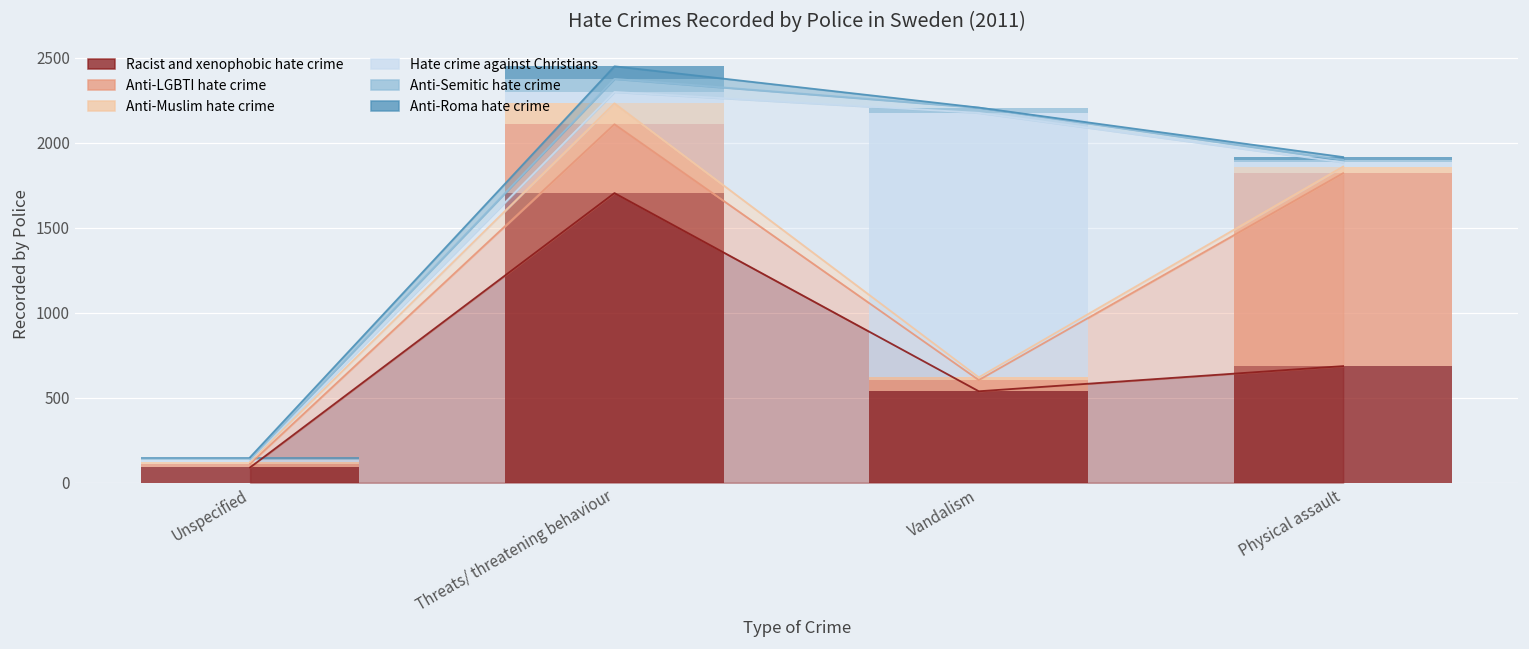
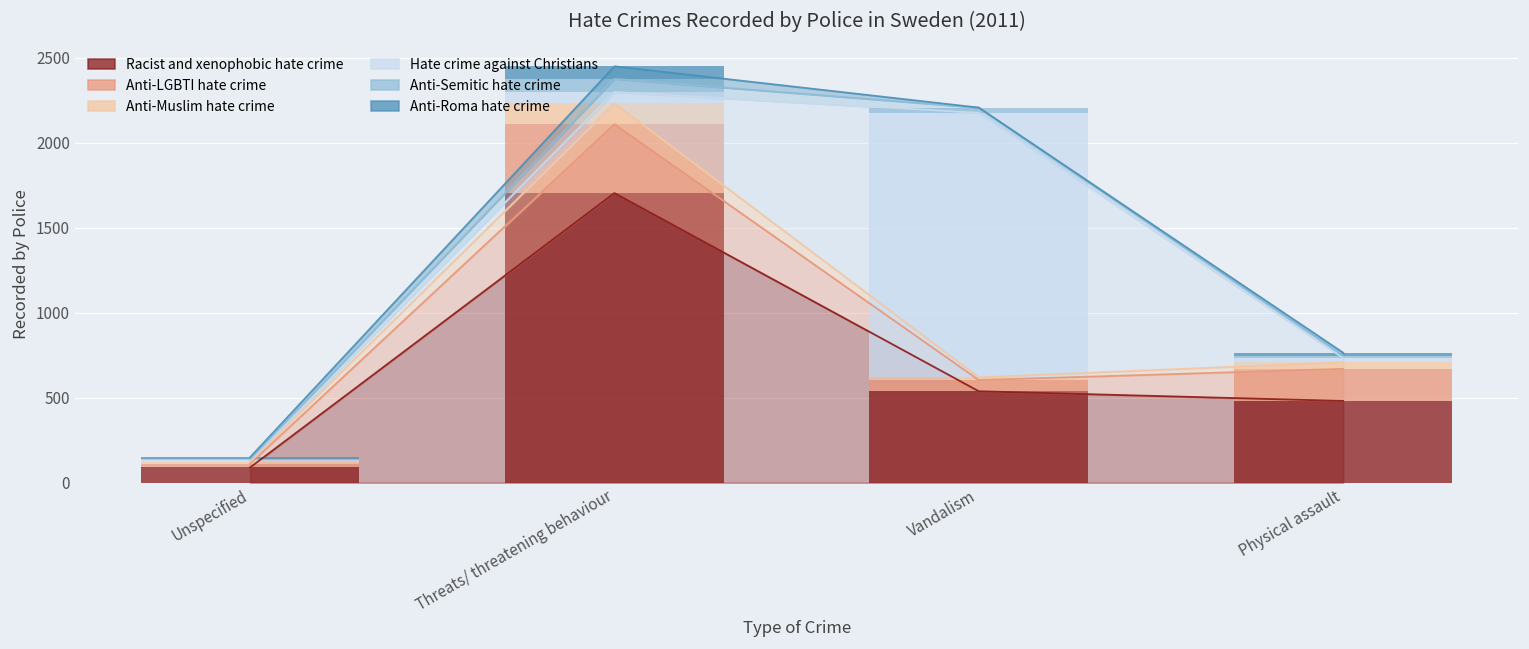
  {
    "Racist and xenophobic hate crime": {
      "Unspecified": 90,
      "Threats/ threatening behaviour": 1700,
      "Vandalism": 540,
-     "Physical assault": 690
+     "Physical assault": 480
    },
    "Anti-LGBTI hate crime": {
      "Unspecified": 20,
      "Threats/ threatening behaviour": 410,
      "Vandalism": 70,
-     "Physical assault": 1140
+     "Physical assault": 190
    },
    "Anti-Muslim hate crime": {
      "Threats/ threatening behaviour": 120,
      "Physical assault": 40
    },
    "Hate crime against Christians": {
      "Threats/ threatening behaviour": 70,
      "Vandalism": 1560,
      "Physical assault": 30
    },
    "Anti-Semitic hate crime": {
      "Threats/ threatening behaviour": 80,
      "Vandalism": 30
    },
    "Anti-Roma hate crime": {
      "Threats/ threatening behaviour": 70,
      "Vandalism": 0,
      "Physical assault": 20
    }
  }
